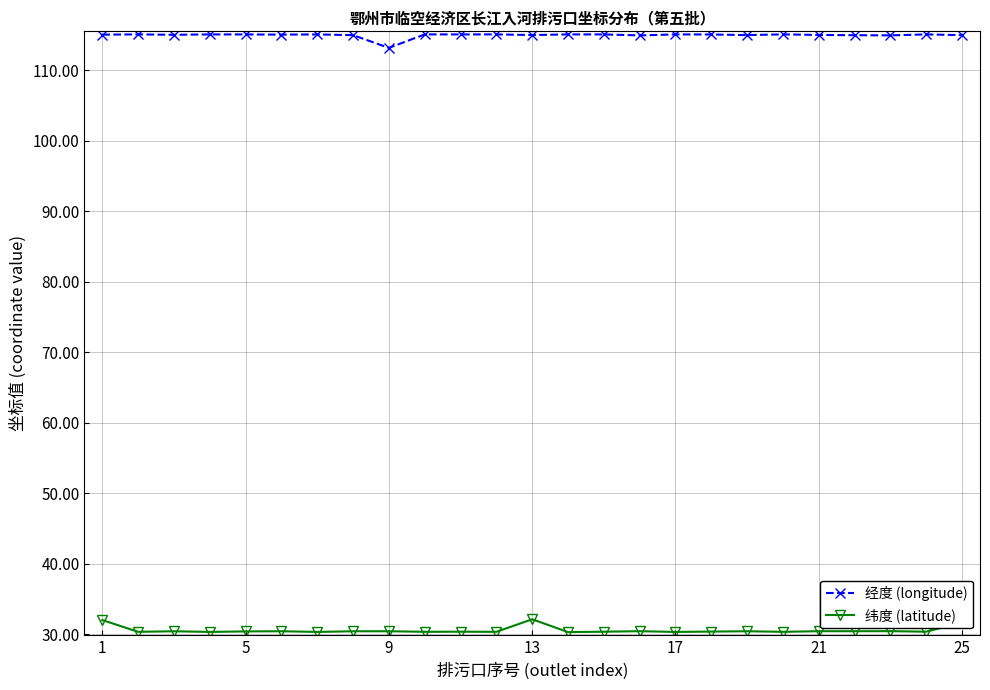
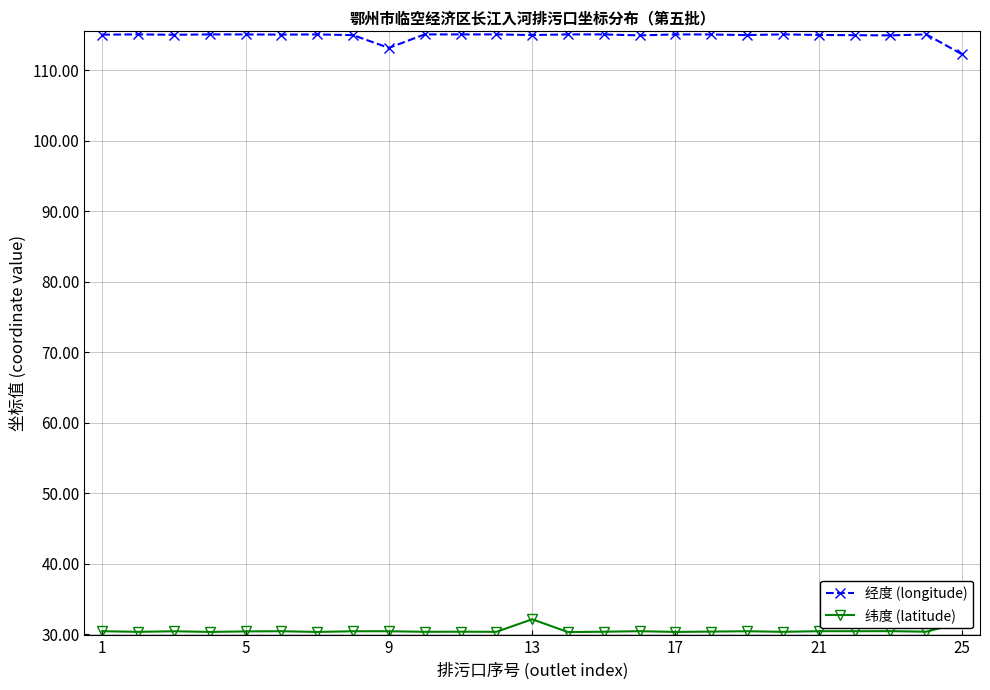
  {
    "经度 (longitude)": {
      "1": 115,
      "5": 115,
      "9": 113,
      "13": 115,
      "17": 115,
      "21": 115,
-     "25": 115
+     "25": 112
    },
    "纬度 (latitude)": {
-     "1": 32,
+     "1": 30,
      "5": 30,
      "9": 30,
      "13": 32,
      "17": 30,
      "21": 30
    }
  }
